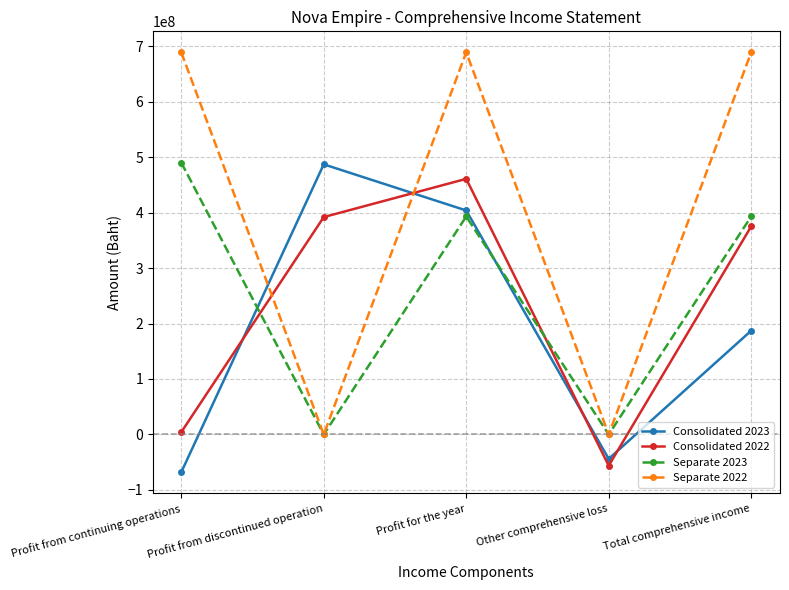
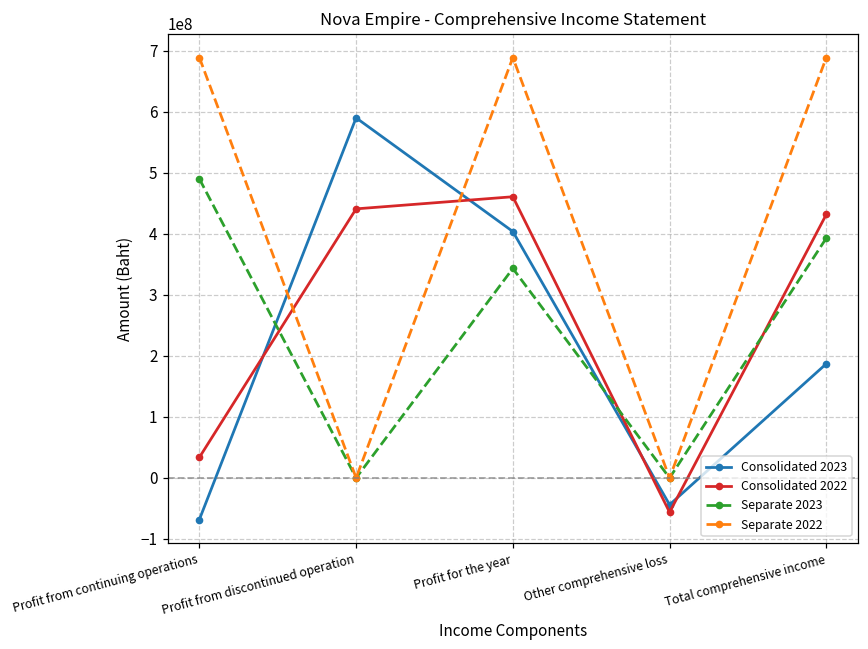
  {
    "Consolidated 2023": {
      "Profit from continuing operations": -70000000,
-     "Profit from discontinued operation": 490000000,
+     "Profit from discontinued operation": 590000000,
      "Profit for the year": 400000000,
      "Other comprehensive loss": -40000000,
      "Total comprehensive income": 190000000
    },
    "Consolidated 2022": {
-     "Profit from continuing operations": 0,
-     "Profit from discontinued operation": 390000000,
+     "Profit from continuing operations": 30000000,
+     "Profit from discontinued operation": 440000000,
      "Profit for the year": 460000000,
      "Other comprehensive loss": -60000000,
-     "Total comprehensive income": 370000000
+     "Total comprehensive income": 430000000
    },
    "Separate 2023": {
      "Profit from continuing operations": 490000000,
-     "Profit for the year": 390000000,
+     "Profit for the year": 340000000,
      "Total comprehensive income": 390000000
    },
    "Separate 2022": {
      "Profit from continuing operations": 690000000,
      "Profit for the year": 690000000,
      "Total comprehensive income": 690000000
    }
  }
